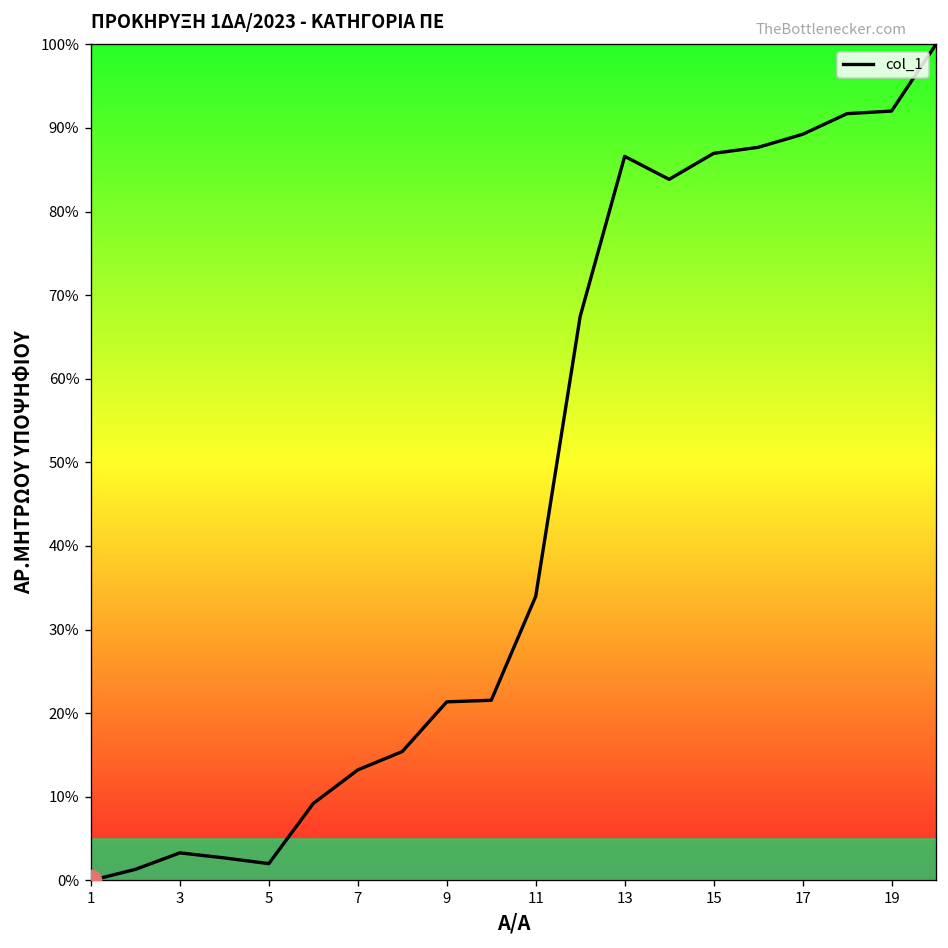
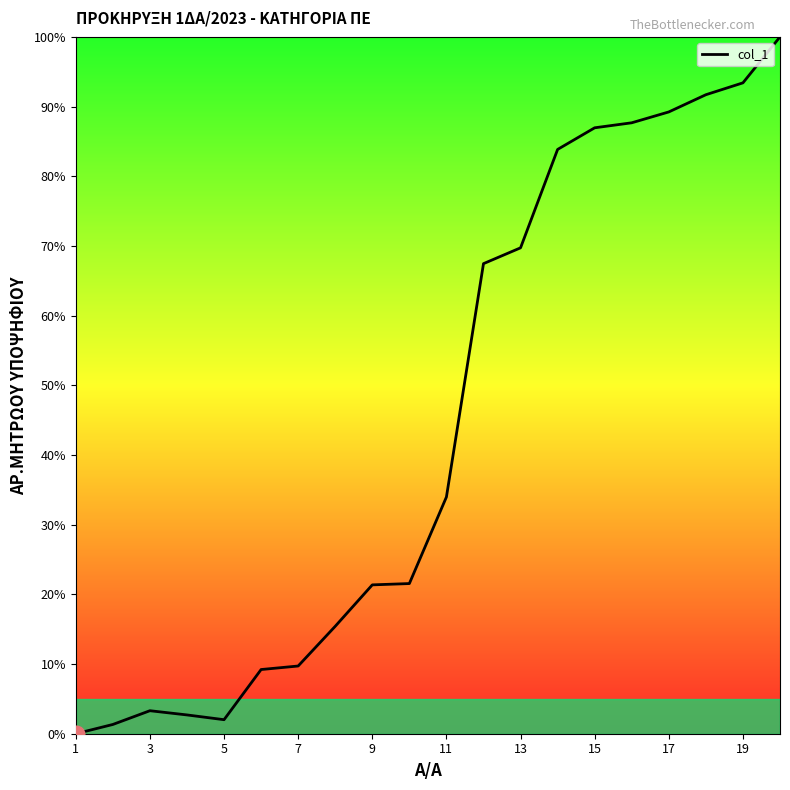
  {
    "col_1": {
-     "7": "13%",
+     "7": "10%",
      "9": "21%",
      "11": "34%",
-     "13": "87%",
+     "13": "70%",
      "15": "87%",
      "17": "89%",
-     "19": "92%"
+     "19": "93%"
    }
  }
